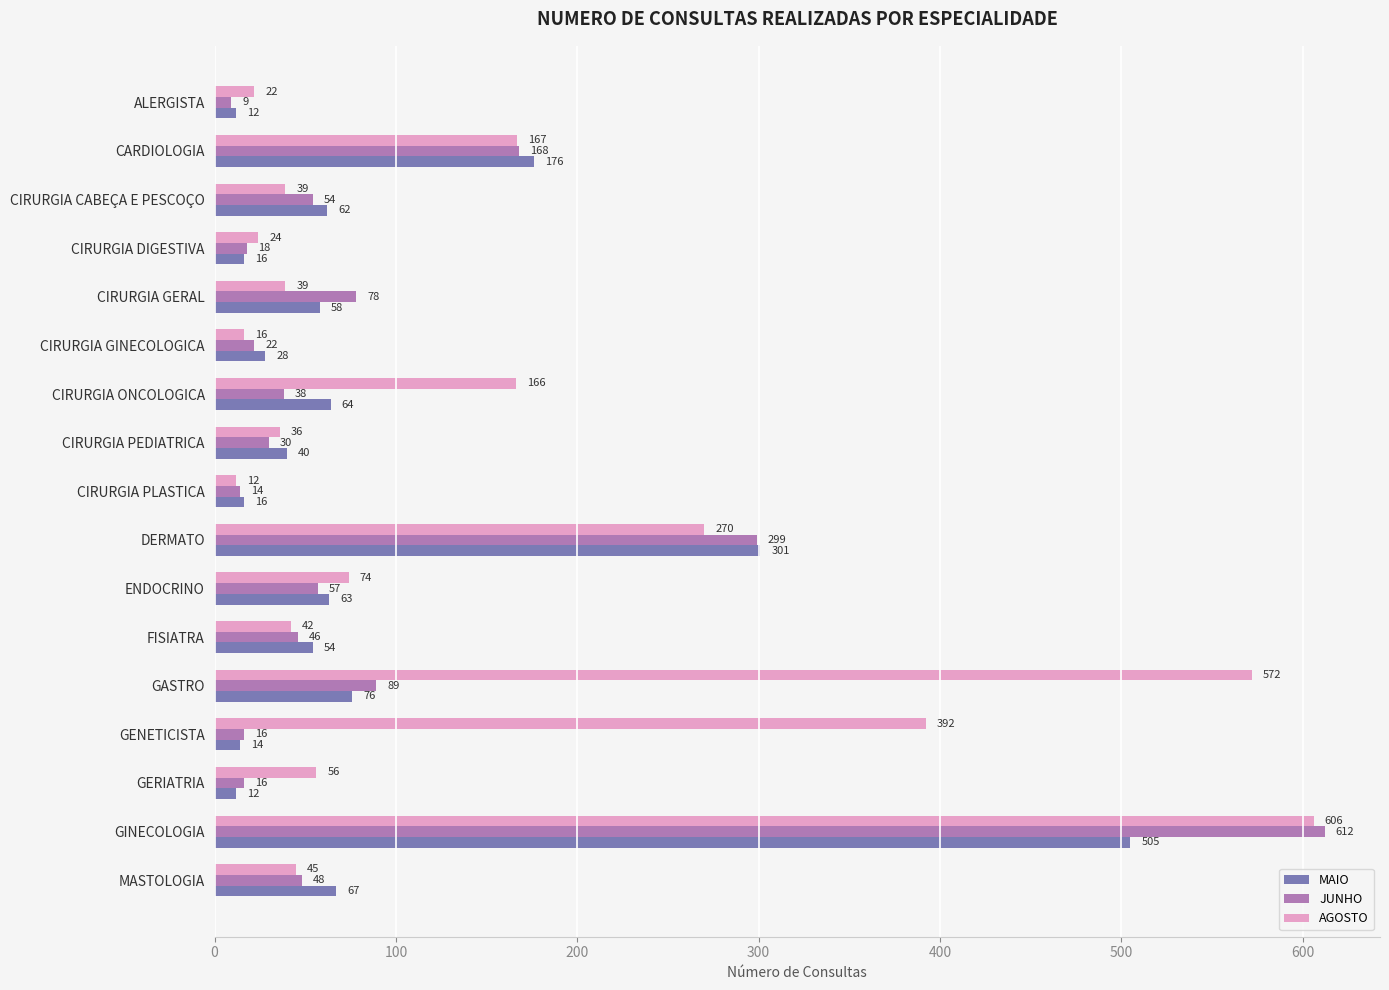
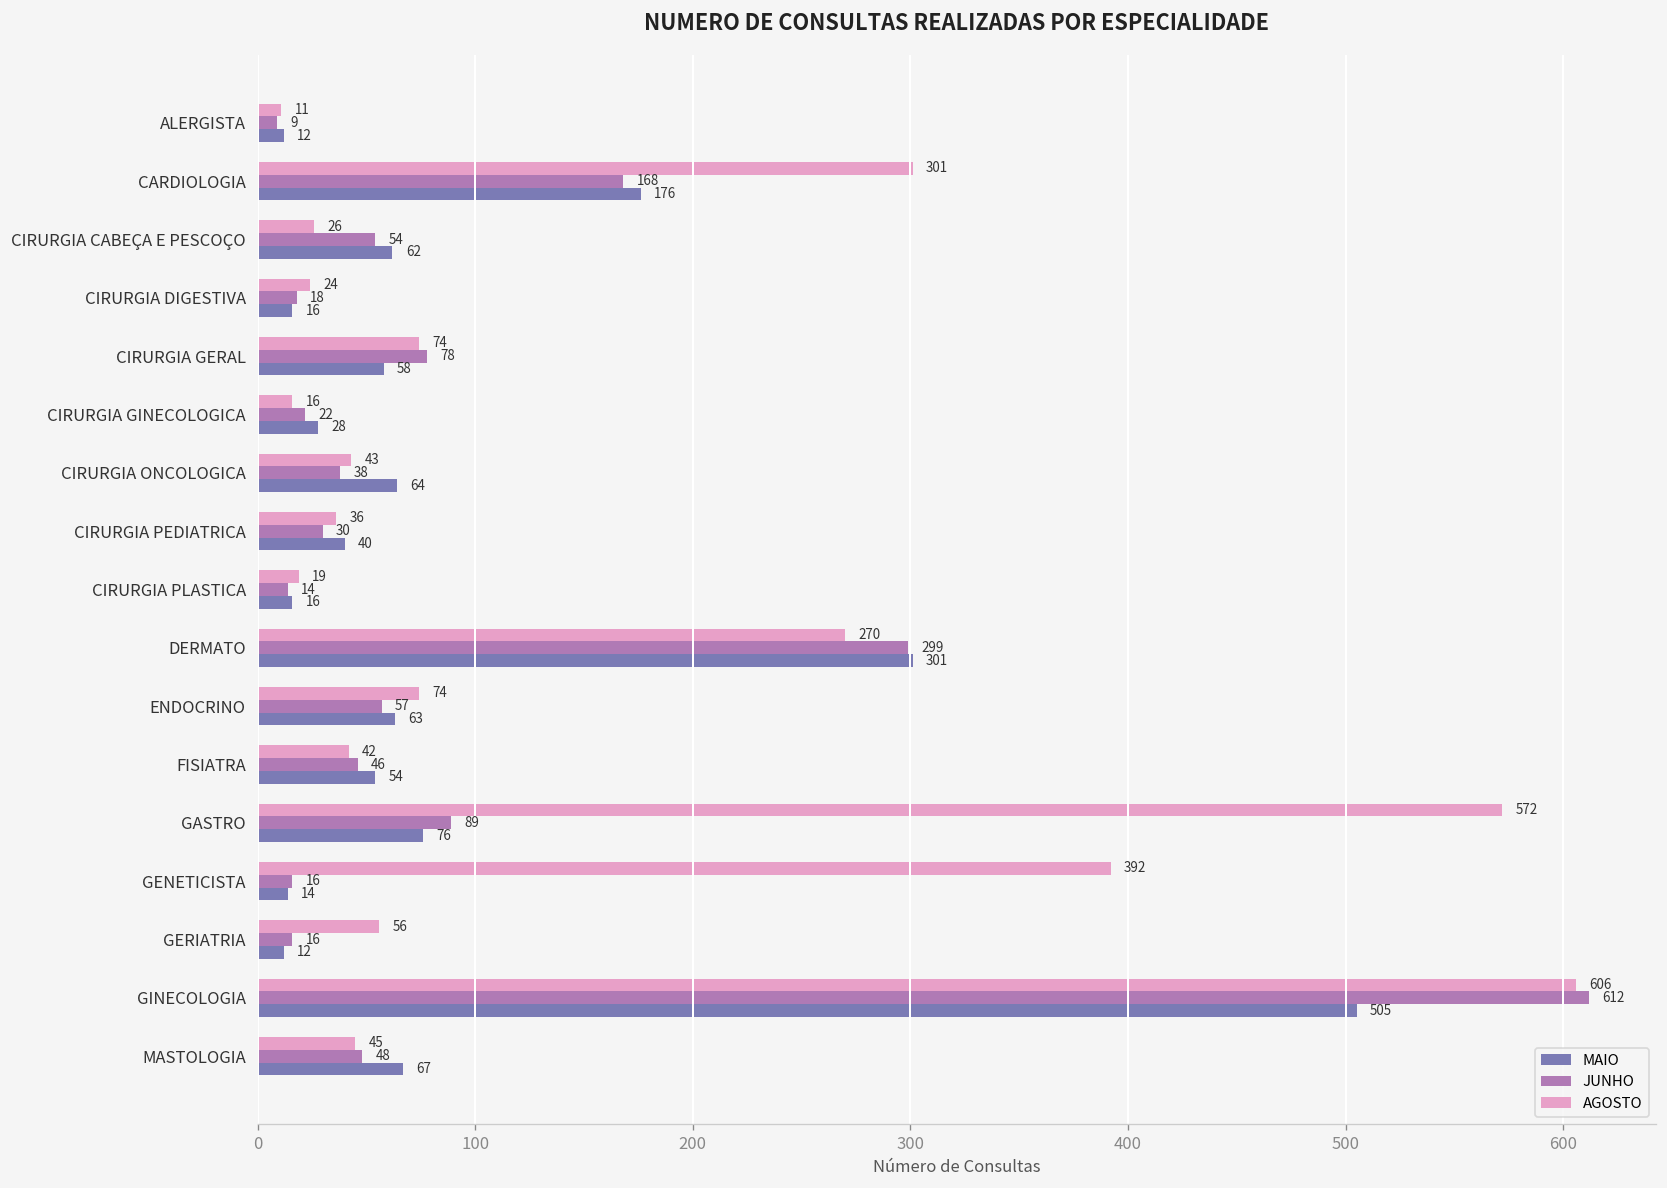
  {
    "AGOSTO": {
-     "ALERGISTA": 22,
-     "CARDIOLOGIA": 167,
-     "CIRURGIA CABEÇA E PESCOÇO": 39,
+     "ALERGISTA": 11,
+     "CARDIOLOGIA": 301,
+     "CIRURGIA CABEÇA E PESCOÇO": 26,
      "CIRURGIA DIGESTIVA": 24,
-     "CIRURGIA GERAL": 39,
+     "CIRURGIA GERAL": 74,
      "CIRURGIA GINECOLOGICA": 16,
-     "CIRURGIA ONCOLOGICA": 166,
+     "CIRURGIA ONCOLOGICA": 43,
      "CIRURGIA PEDIATRICA": 36,
-     "CIRURGIA PLASTICA": 12,
+     "CIRURGIA PLASTICA": 19,
      "DERMATO": 270,
      "ENDOCRINO": 74,
      "FISIATRA": 42,
      "GASTRO": 572,
      "GENETICISTA": 392,
      "GERIATRIA": 56,
      "GINECOLOGIA": 606,
      "MASTOLOGIA": 45
    }
  }
